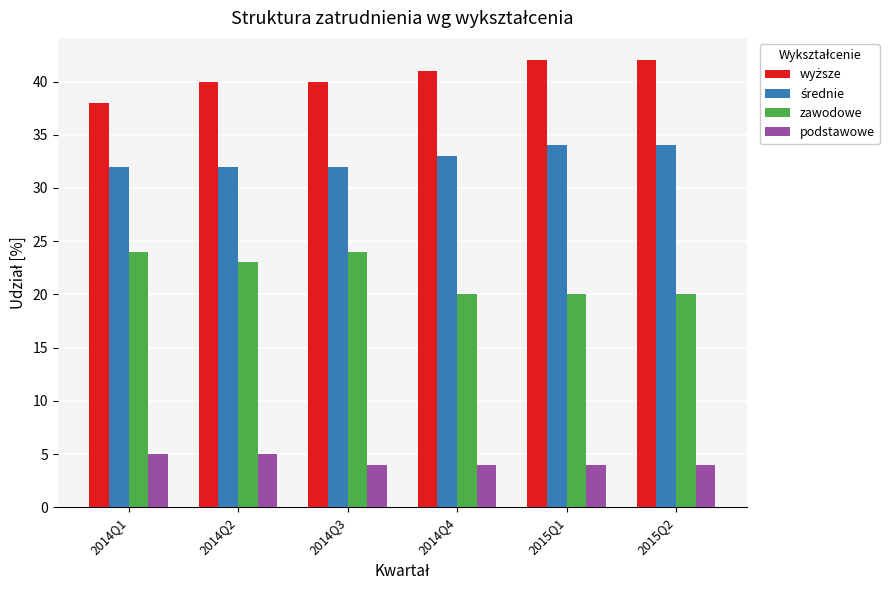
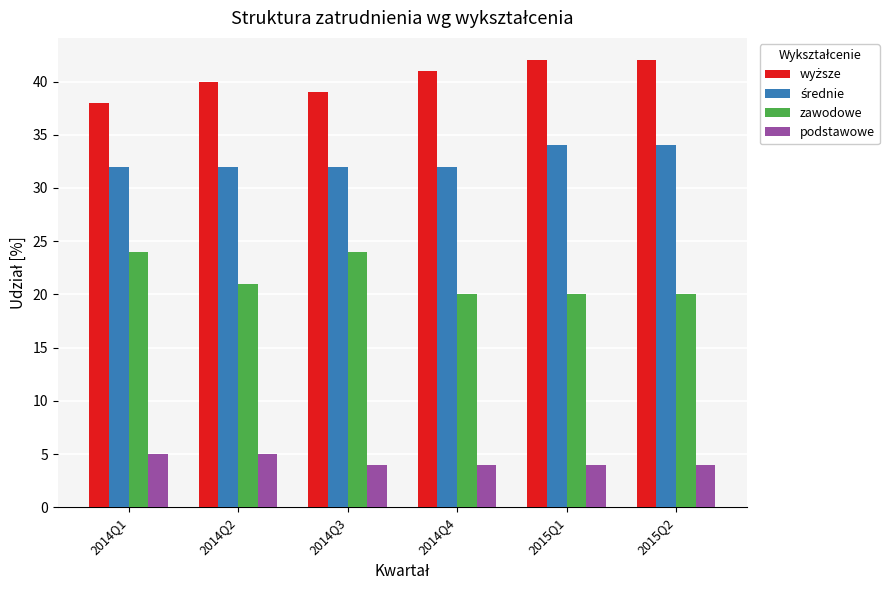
  {
    "wyższe": {
      "2014Q1": 38.0,
      "2014Q2": 40.0,
-     "2014Q3": 40.0,
+     "2014Q3": 39.0,
      "2014Q4": 41.0,
      "2015Q1": 42.0,
      "2015Q2": 42.0
    },
    "średnie": {
      "2014Q1": 32.0,
      "2014Q2": 32.0,
      "2014Q3": 32.0,
-     "2014Q4": 33.0,
+     "2014Q4": 32.0,
      "2015Q1": 34.0,
      "2015Q2": 34.0
    },
    "zawodowe": {
      "2014Q1": 24.0,
-     "2014Q2": 23.0,
+     "2014Q2": 21.0,
      "2014Q3": 24.0,
      "2014Q4": 20.0,
      "2015Q1": 20.0,
      "2015Q2": 20.0
    },
    "podstawowe": {
      "2014Q1": 5.0,
      "2014Q2": 5.0,
      "2014Q3": 4.0,
      "2014Q4": 4.0,
      "2015Q1": 4.0,
      "2015Q2": 4.0
    }
  }
